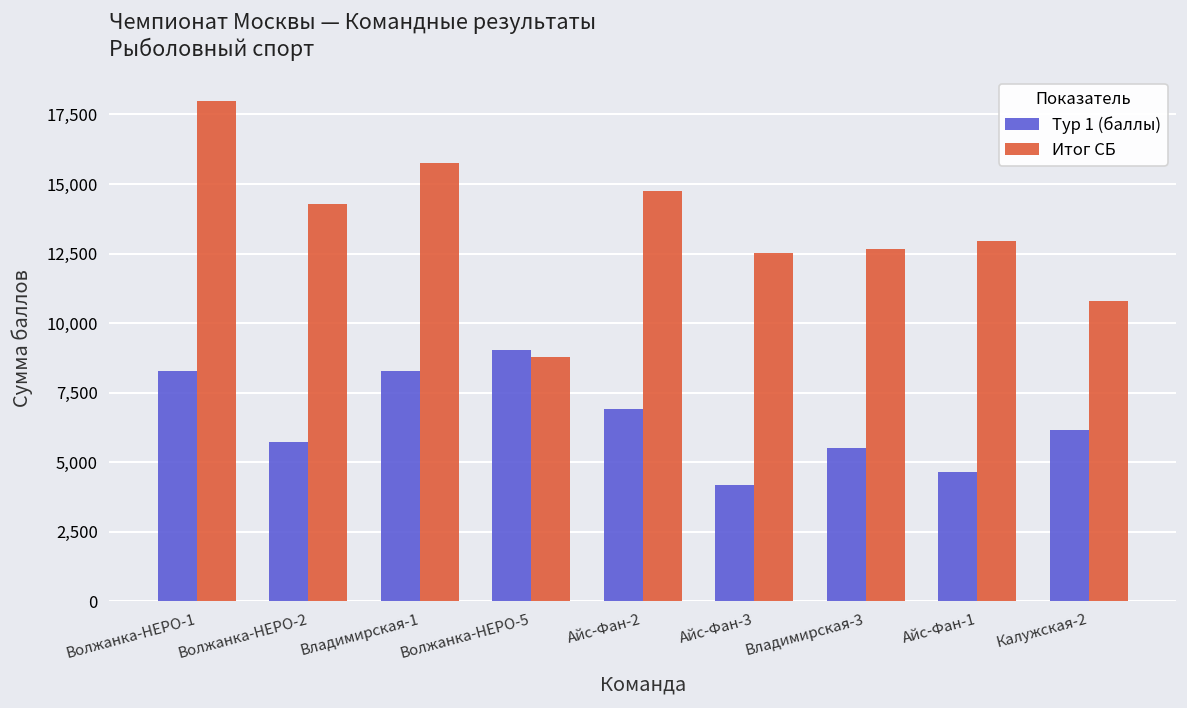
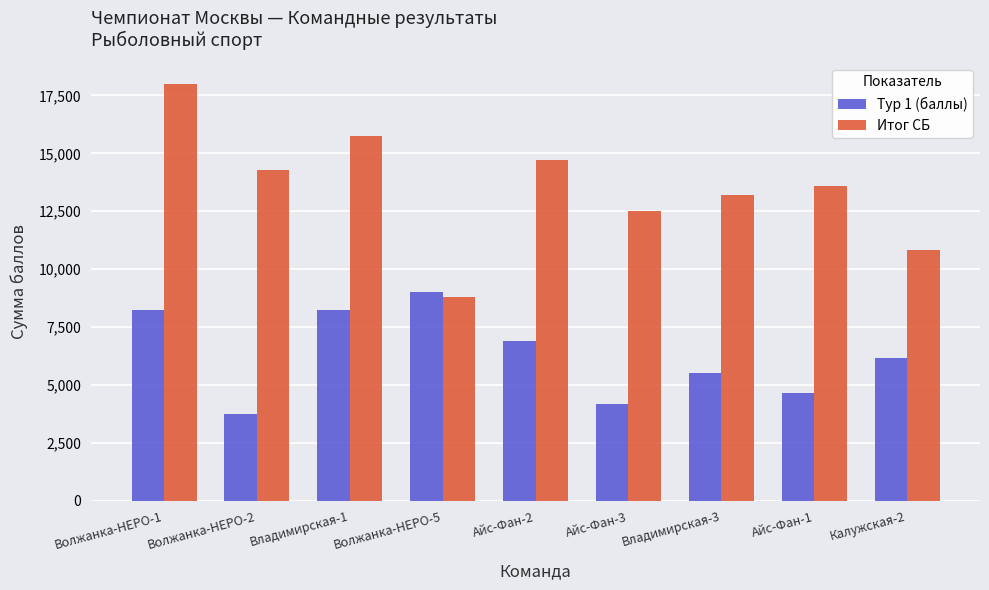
  {
    "Тур 1 (баллы)": {
      "Волжанка-НЕРО-1": "8,300",
-     "Волжанка-НЕРО-2": "5,700",
+     "Волжанка-НЕРО-2": "3,700",
      "Владимирская-1": "8,300",
      "Волжанка-НЕРО-5": "9,000",
      "Айс-Фан-2": "6,900",
      "Айс-Фан-3": "4,200",
      "Владимирская-3": "5,500",
      "Айс-Фан-1": "4,700",
      "Калужская-2": "6,200"
    },
    "Итог СБ": {
      "Волжанка-НЕРО-1": "18,000",
      "Волжанка-НЕРО-2": "14,300",
      "Владимирская-1": "15,800",
      "Волжанка-НЕРО-5": "8,800",
      "Айс-Фан-2": "14,700",
      "Айс-Фан-3": "12,500",
-     "Владимирская-3": "12,700",
-     "Айс-Фан-1": "12,900",
+     "Владимирская-3": "13,200",
+     "Айс-Фан-1": "13,600",
      "Калужская-2": "10,800"
    }
  }
